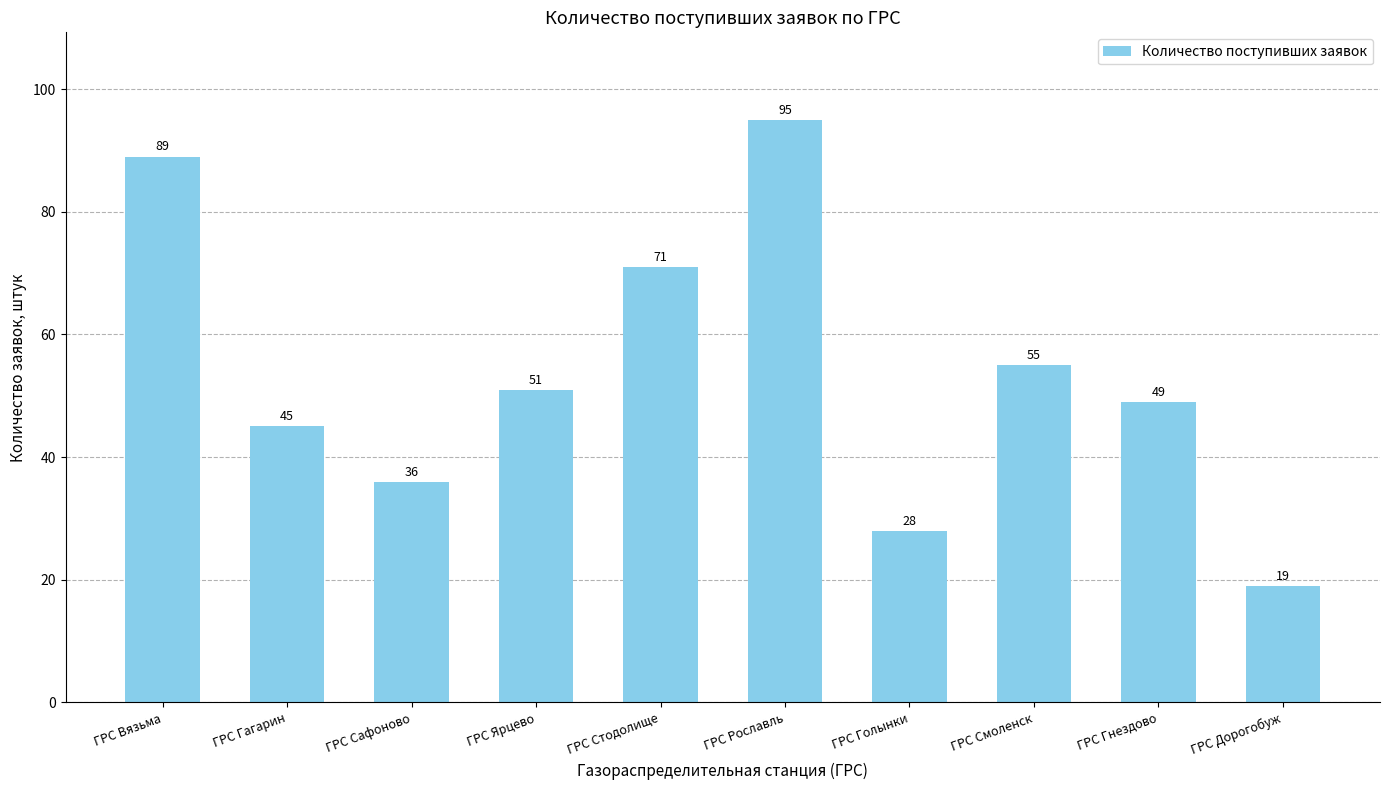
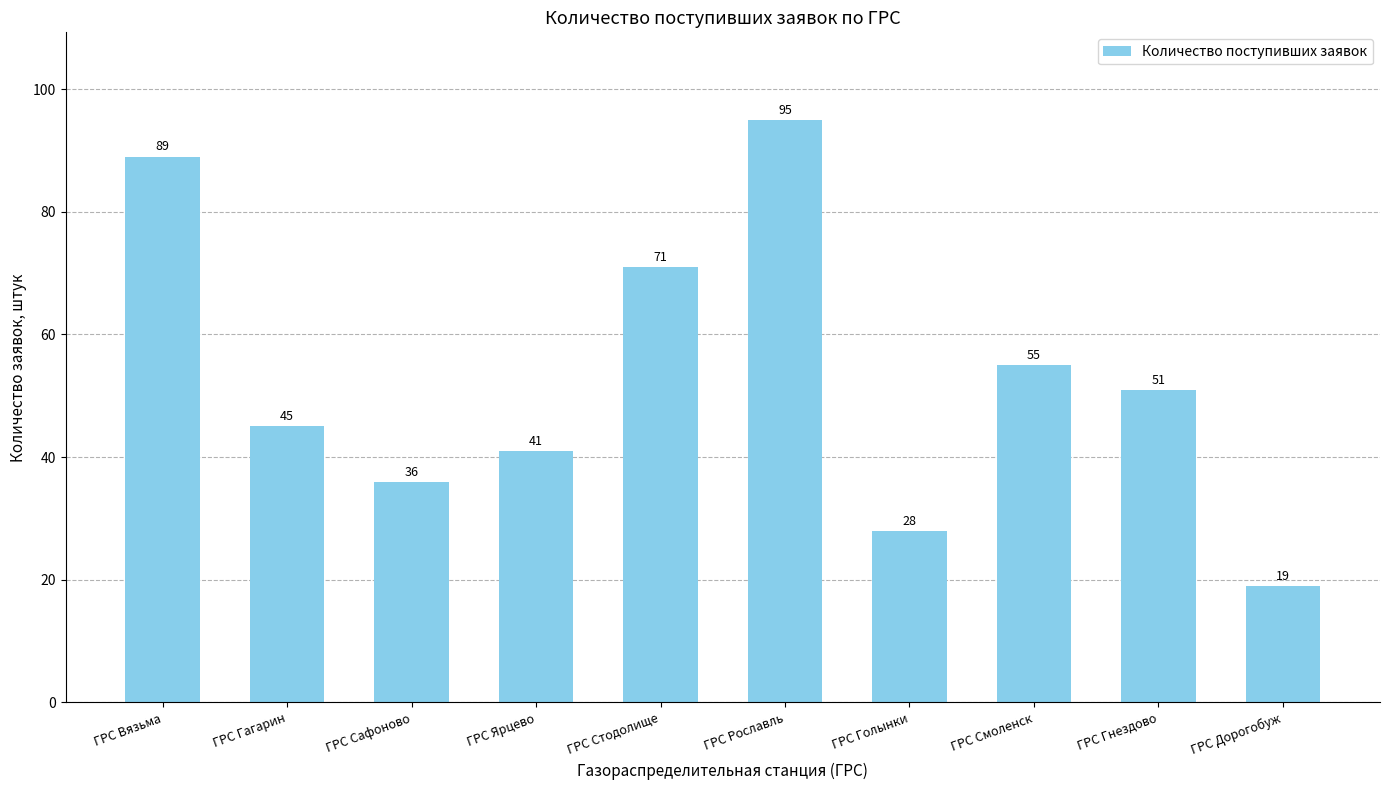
  {
    "ГРС Вязьма": 89,
    "ГРС Гагарин": 45,
    "ГРС Сафоново": 36,
-   "ГРС Ярцево": 51,
+   "ГРС Ярцево": 41,
    "ГРС Стодолище": 71,
    "ГРС Рославль": 95,
    "ГРС Голынки": 28,
    "ГРС Смоленск": 55,
-   "ГРС Гнездово": 49,
+   "ГРС Гнездово": 51,
    "ГРС Дорогобуж": 19
  }
